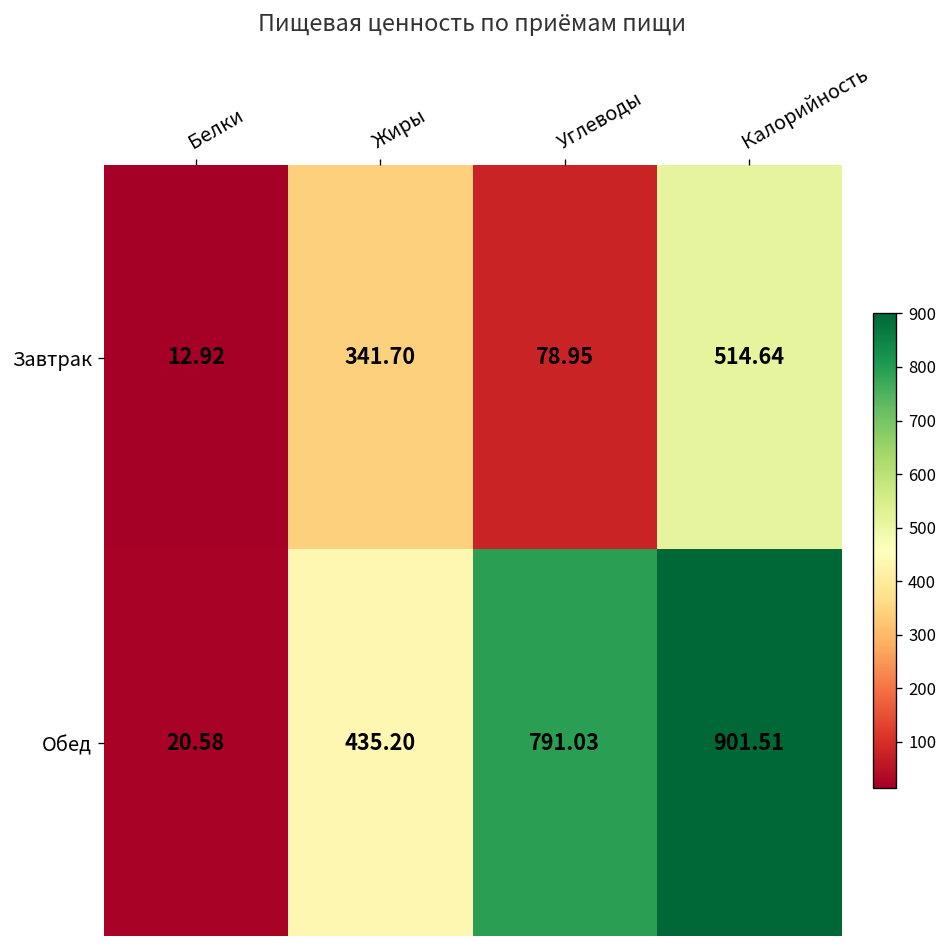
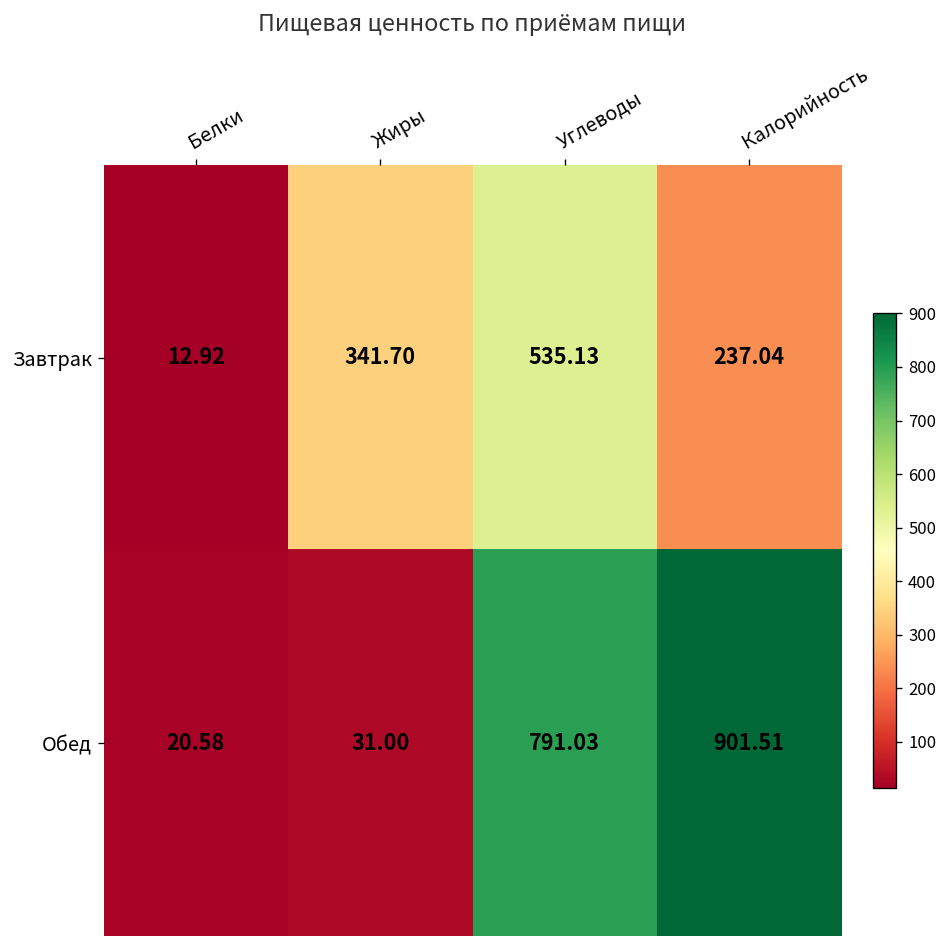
  {
    "Завтрак": {
      "Белки": 12.92,
      "Жиры": 341.70,
-     "Углеводы": 78.95,
-     "Калорийность": 514.64
+     "Углеводы": 535.13,
+     "Калорийность": 237.04
    },
    "Обед": {
      "Белки": 20.58,
-     "Жиры": 435.20,
+     "Жиры": 31.00,
      "Углеводы": 791.03,
      "Калорийность": 901.51
    }
  }
